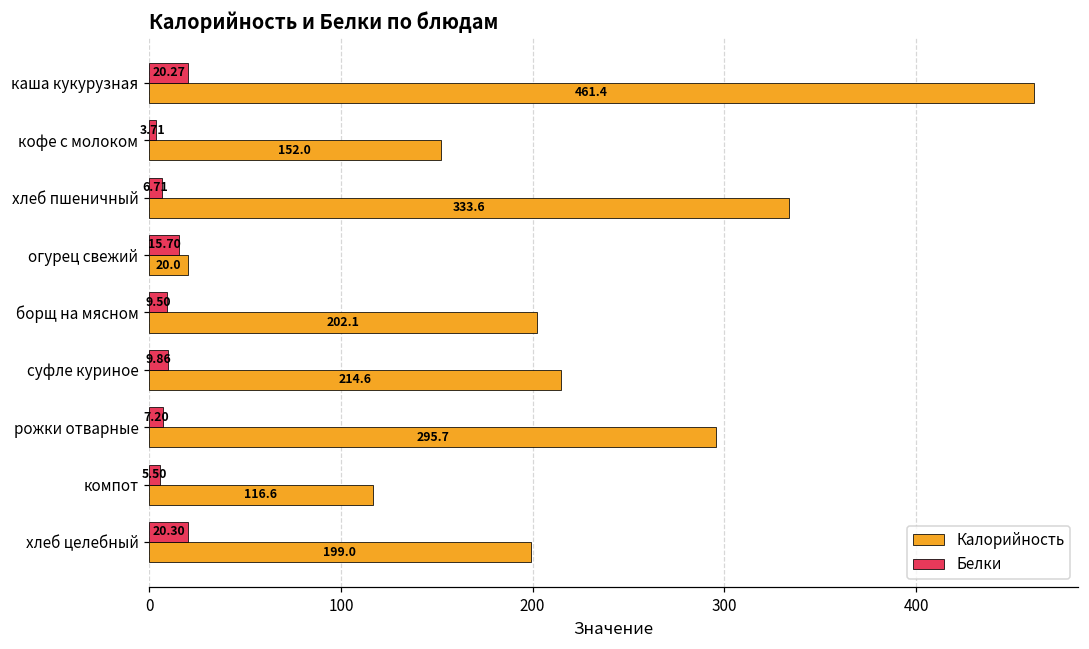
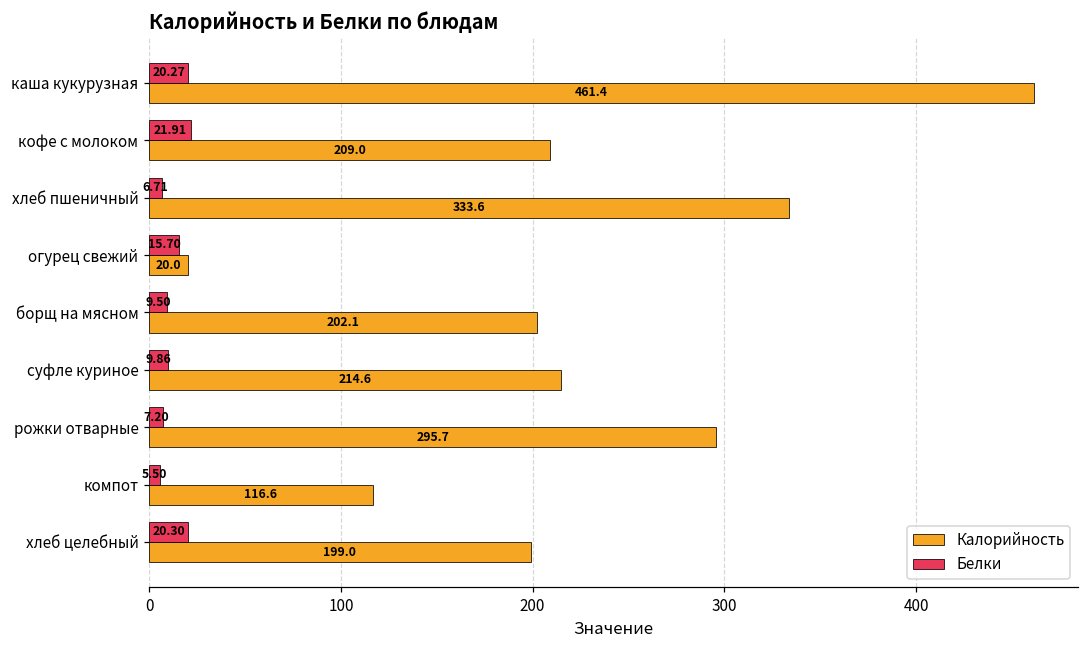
  {
    "Калорийность": {
      "каша кукурузная": 461.4,
-     "кофе с молоком": 152.0,
+     "кофе с молоком": 209.0,
      "хлеб пшеничный": 333.6,
      "огурец свежий": 20.0,
      "борщ на мясном": 202.1,
      "суфле куриное": 214.6,
      "рожки отварные": 295.7,
      "компот": 116.6,
      "хлеб целебный": 199.0
    },
    "Белки": {
      "каша кукурузная": 20.27,
-     "кофе с молоком": 3.71,
+     "кофе с молоком": 21.91,
      "хлеб пшеничный": 6.71,
      "огурец свежий": 15.70,
      "борщ на мясном": 9.50,
      "суфле куриное": 9.86,
      "рожки отварные": 7.20,
      "компот": 5.50,
      "хлеб целебный": 20.30
    }
  }
